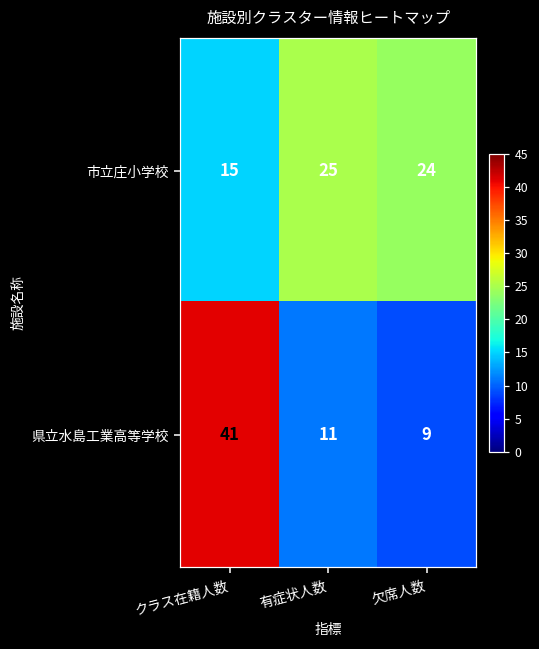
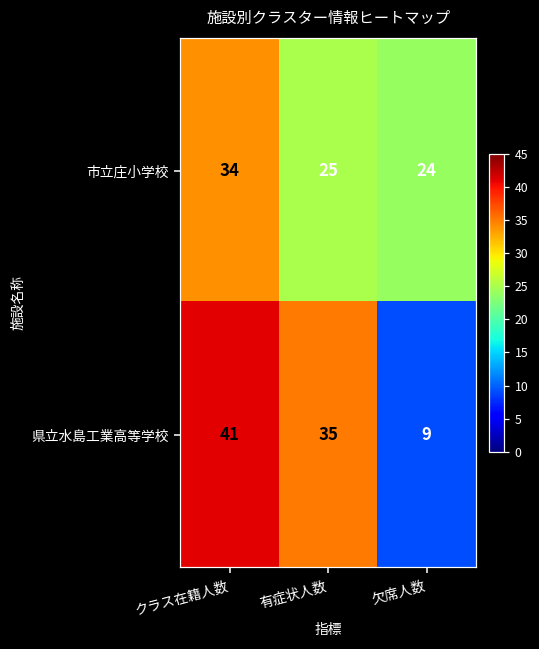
  {
    "市立庄小学校": {
-     "クラス在籍人数": 15,
+     "クラス在籍人数": 34,
      "有症状人数": 25,
      "欠席人数": 24
    },
    "県立水島工業高等学校": {
      "クラス在籍人数": 41,
-     "有症状人数": 11,
+     "有症状人数": 35,
      "欠席人数": 9
    }
  }
